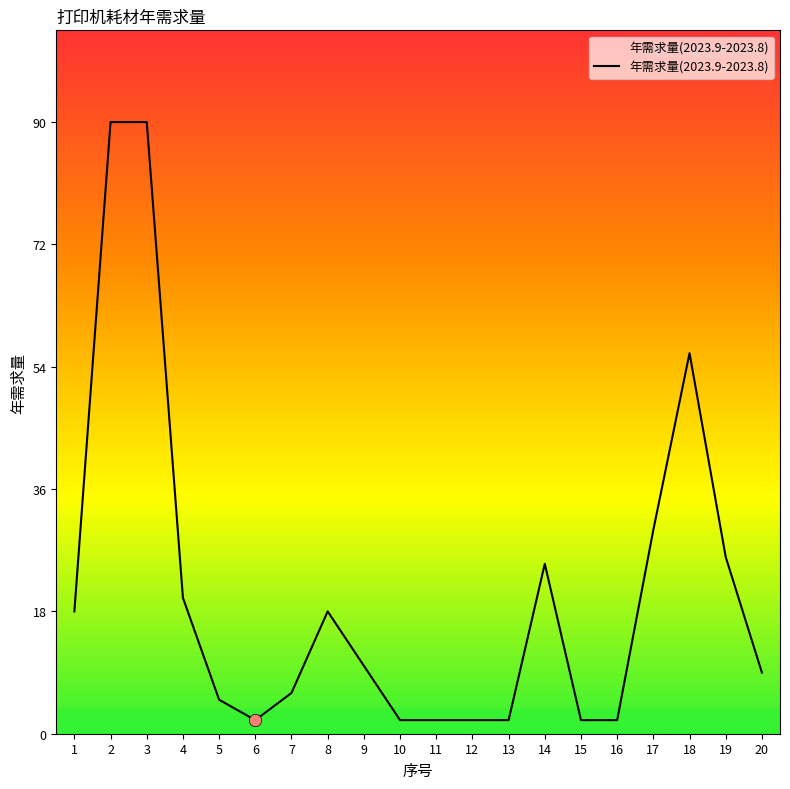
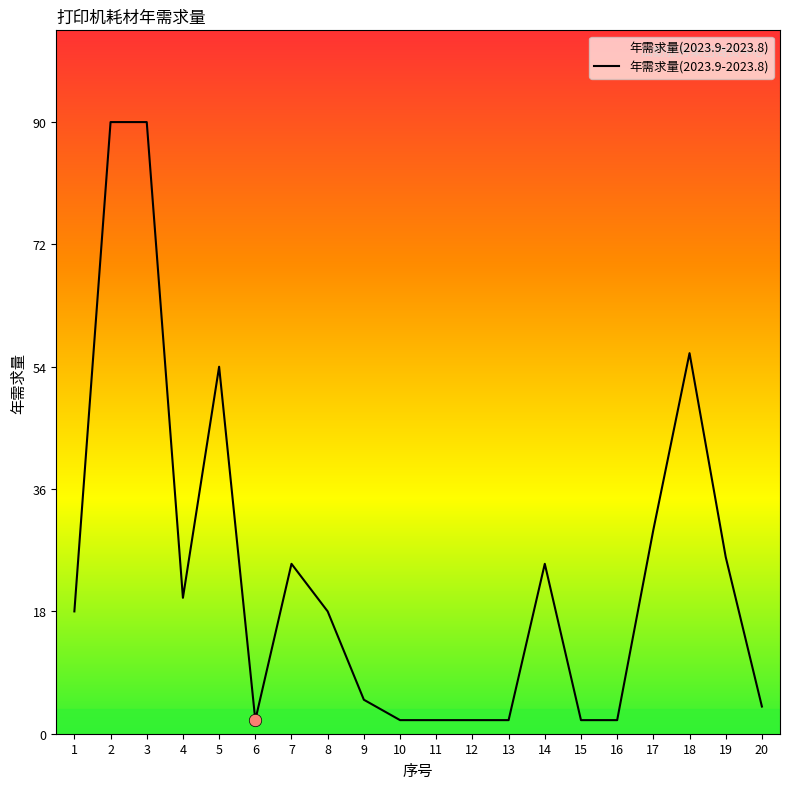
  {
    "年需求量(2023.9-2023.8)": {
      "1": 18,
      "2": 90,
      "3": 90,
      "4": 20,
-     "5": 5,
-     "7": 6,
+     "5": 54,
+     "7": 25,
      "8": 18,
-     "9": 10,
+     "9": 5,
      "14": 25,
      "17": 30,
      "18": 56,
      "19": 26,
-     "20": 9
+     "20": 4
    }
  }
